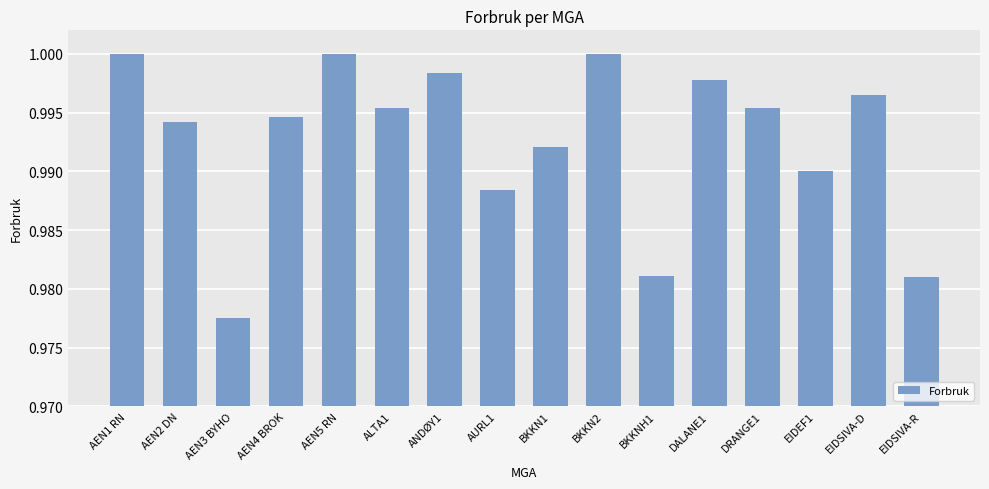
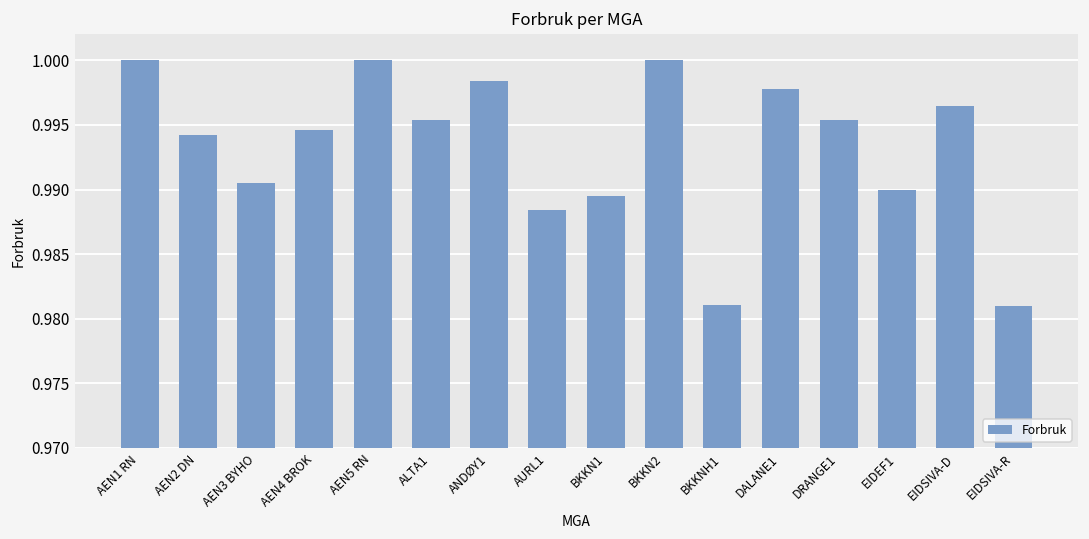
  {
    "AEN1 RN": 1.0000,
    "AEN2 DN": 0.9942,
-   "AEN3 BYHO": 0.9775,
+   "AEN3 BYHO": 0.9905,
    "AEN4 BROK": 0.9946,
    "AEN5 RN": 1.0000,
    "ALTA1": 0.9954,
    "ANDØY1": 0.9984,
    "AURL1": 0.9884,
-   "BKKN1": 0.9921,
+   "BKKN1": 0.9895,
    "BKKN2": 1.0000,
    "BKKNH1": 0.9811,
    "DALANE1": 0.9978,
    "DRANGE1": 0.9954,
    "EIDEF1": 0.9900,
    "EIDSIVA-D": 0.9965,
    "EIDSIVA-R": 0.9810
  }
